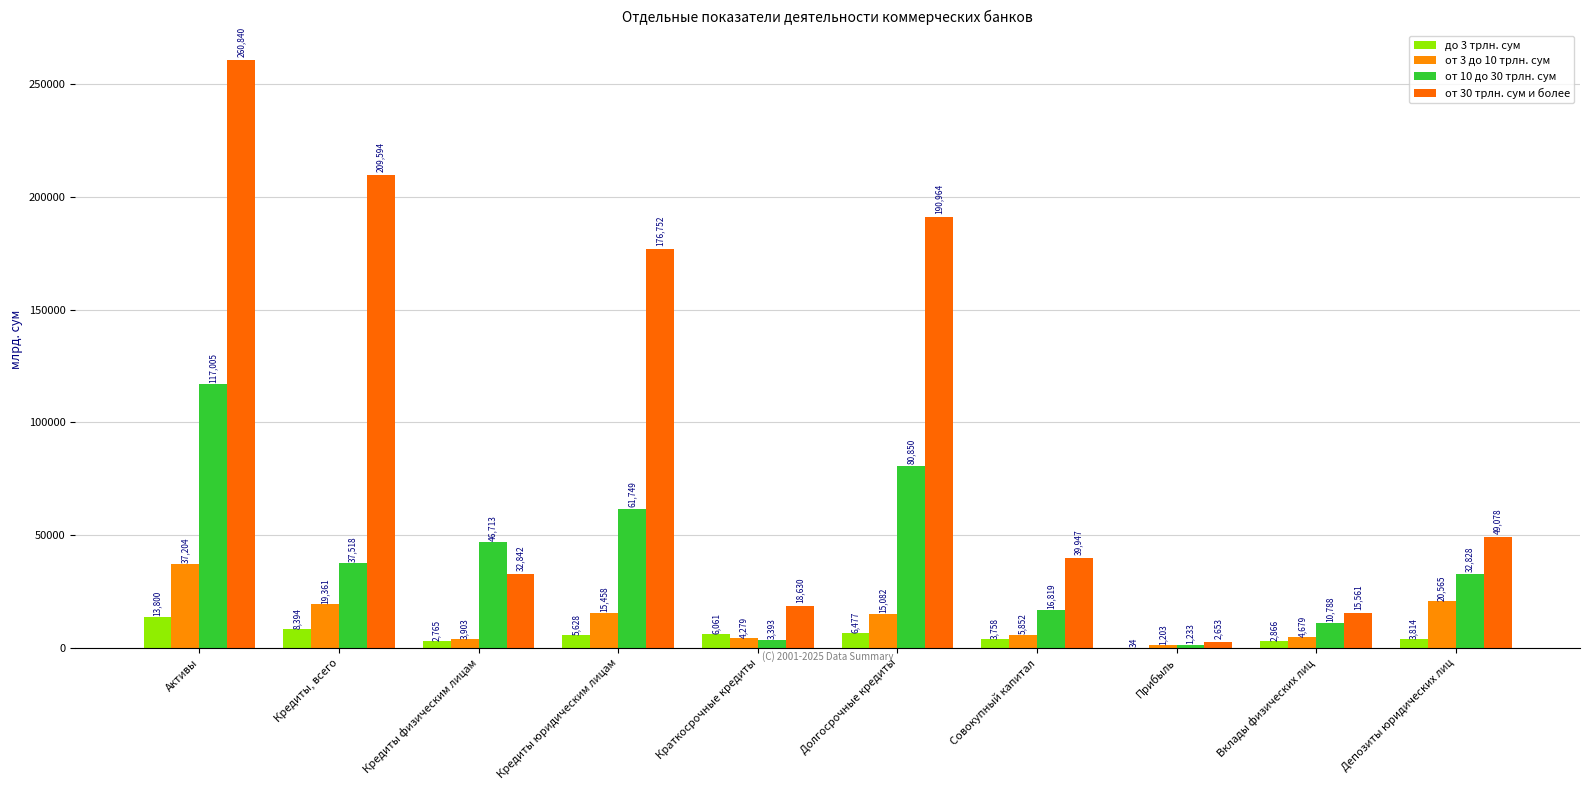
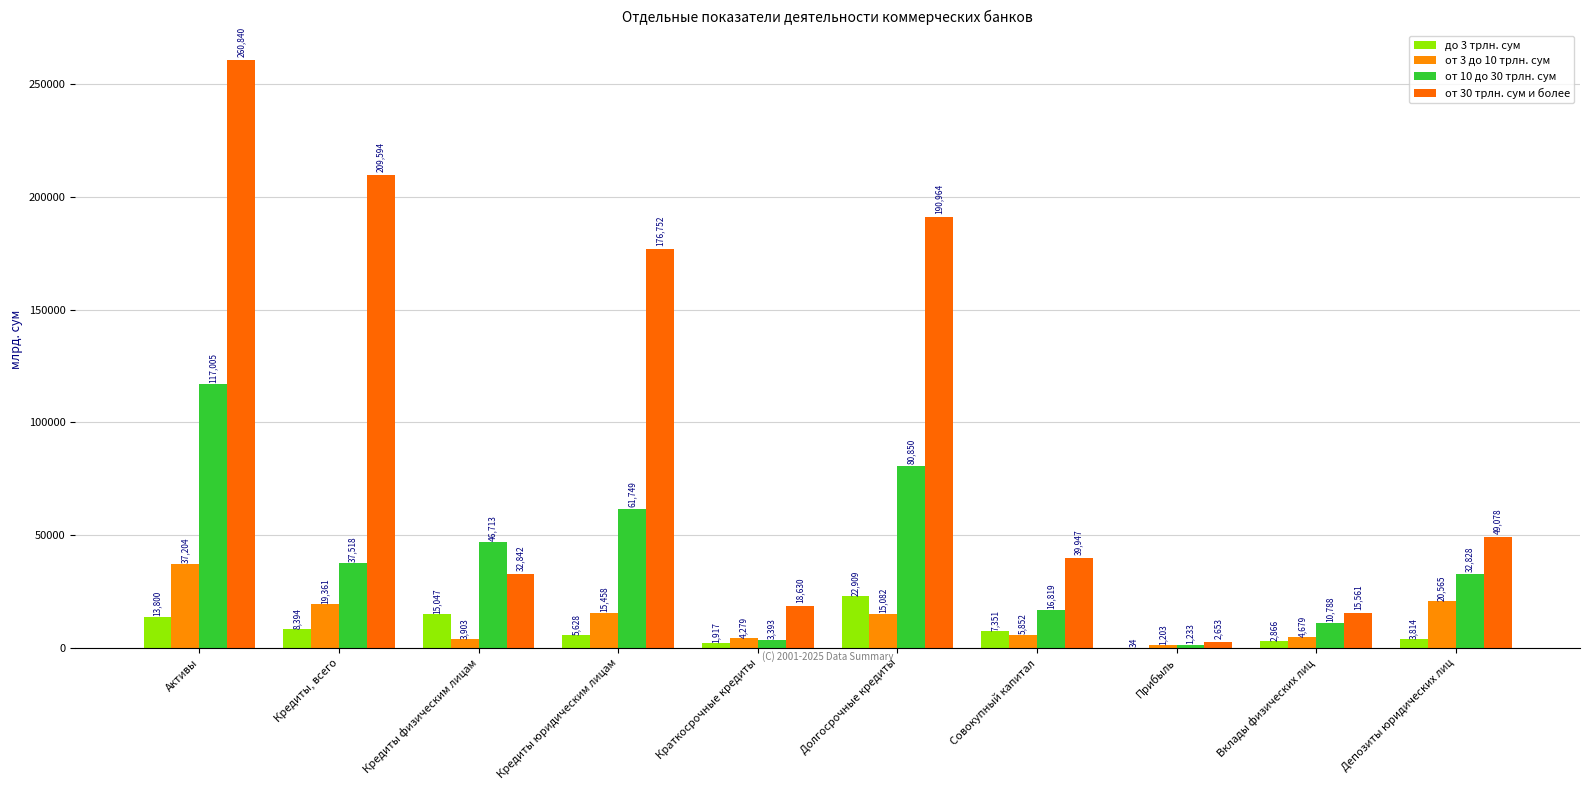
  {
    "до 3 трлн. сум": {
      "Активы": "13,800",
      "Кредиты, всего": "8,394",
-     "Кредиты физическим лицам": "2,765",
+     "Кредиты физическим лицам": "15,047",
      "Кредиты юридическим лицам": "5,628",
-     "Краткосрочные кредиты": "6,061",
-     "Долгосрочные кредиты": "6,477",
-     "Совокупный капитал": "3,758",
+     "Краткосрочные кредиты": "1,917",
+     "Долгосрочные кредиты": "22,909",
+     "Совокупный капитал": "7,351",
      "Прибыль": "34",
      "Вклады физических лиц": "2,866",
      "Депозиты юридических лиц": "3,814"
    },
    "от 10 до 30 трлн. сум": {
      "Активы": "117,005",
      "Кредиты, всего": "37,518",
      "Кредиты физическим лицам": "46,713",
      "Кредиты юридическим лицам": "61,749",
      "Краткосрочные кредиты": "3,393",
      "Долгосрочные кредиты": "80,850",
      "Совокупный капитал": "16,819",
      "Прибыль": "1,233",
      "Вклады физических лиц": "10,788",
      "Депозиты юридических лиц": "32,828"
    }
  }
